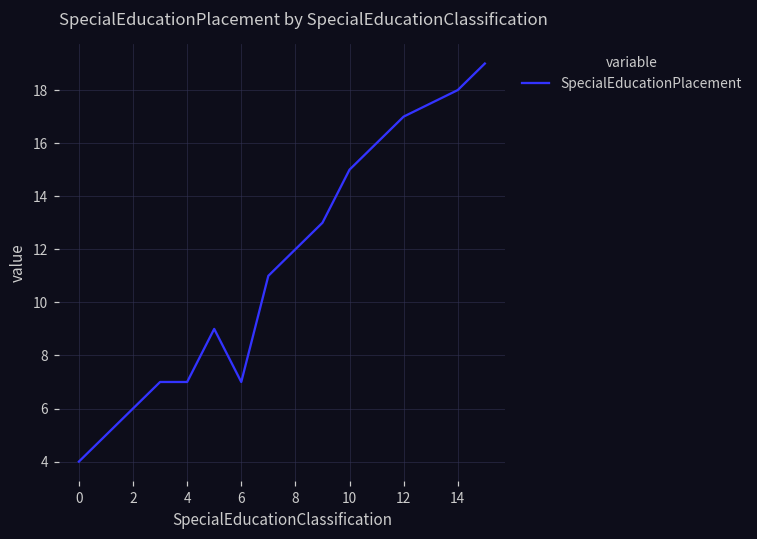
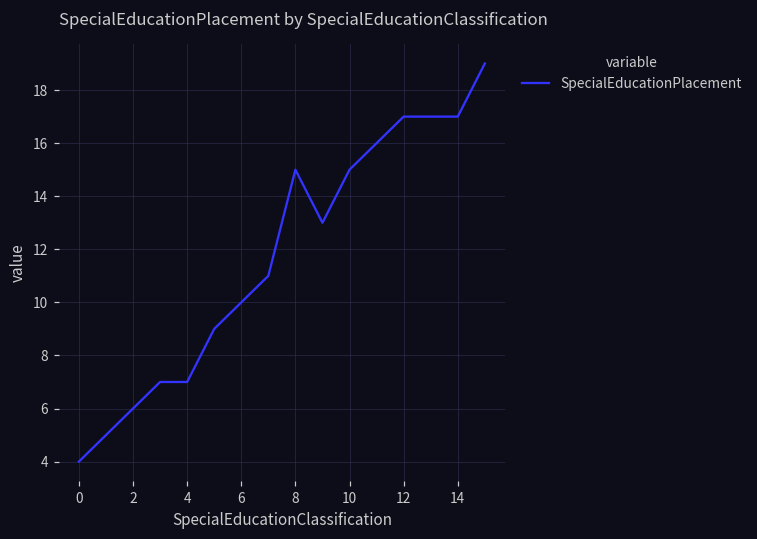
  {
    "0": 4,
    "2": 6,
    "4": 7,
-   "6": 7,
-   "8": 12,
+   "6": 10,
+   "8": 15,
    "10": 15,
    "12": 17,
-   "14": 18
+   "14": 17
  }
